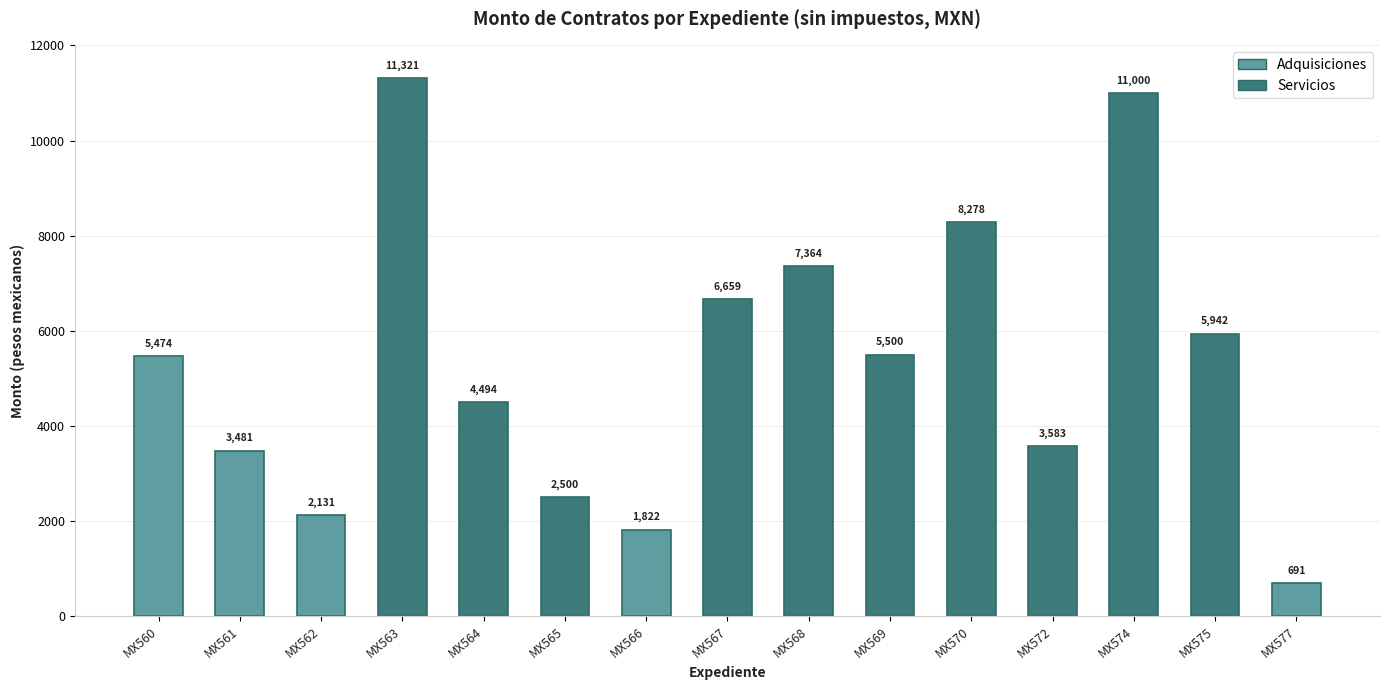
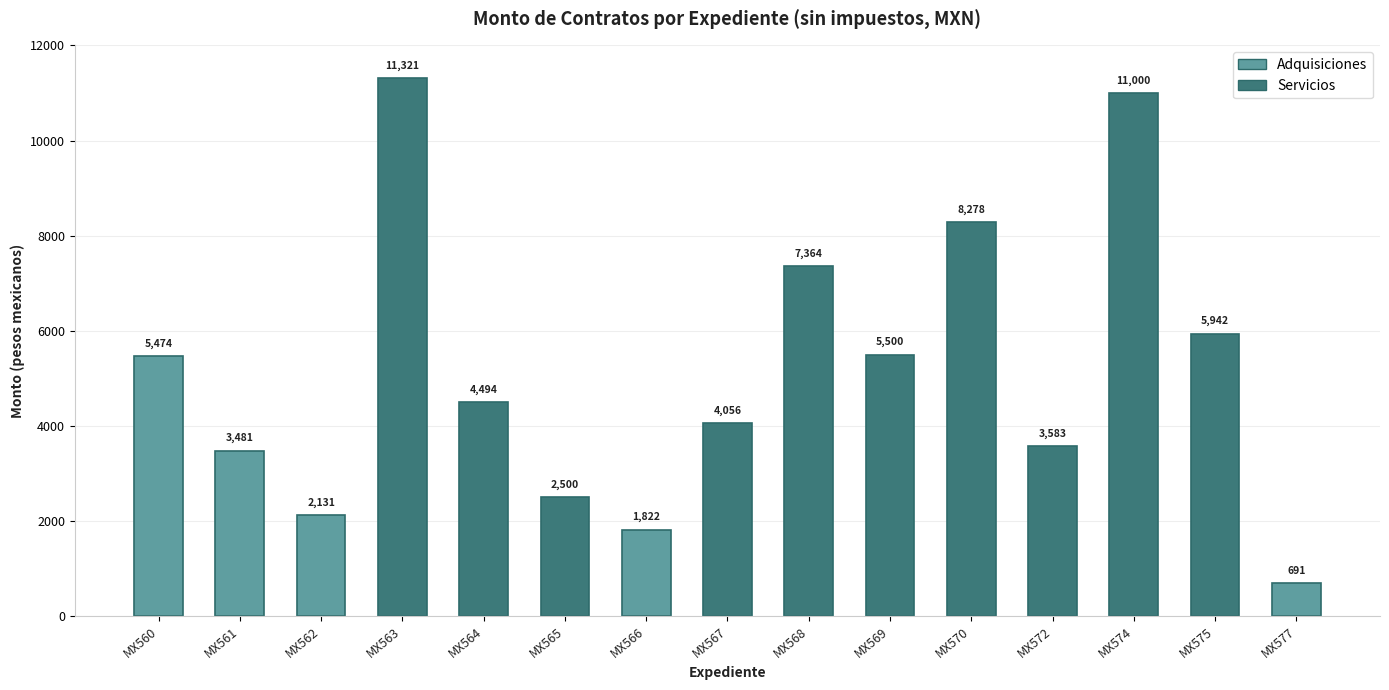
  {
    "Adquisiciones": {
      "MX560": "5,474",
      "MX561": "3,481",
      "MX562": "2,131",
      "MX566": "1,822",
      "MX577": "691"
    },
    "Servicios": {
      "MX563": "11,321",
      "MX564": "4,494",
      "MX565": "2,500",
-     "MX567": "6,659",
+     "MX567": "4,056",
      "MX568": "7,364",
      "MX569": "5,500",
      "MX570": "8,278",
      "MX572": "3,583",
      "MX574": "11,000",
      "MX575": "5,942"
    }
  }
